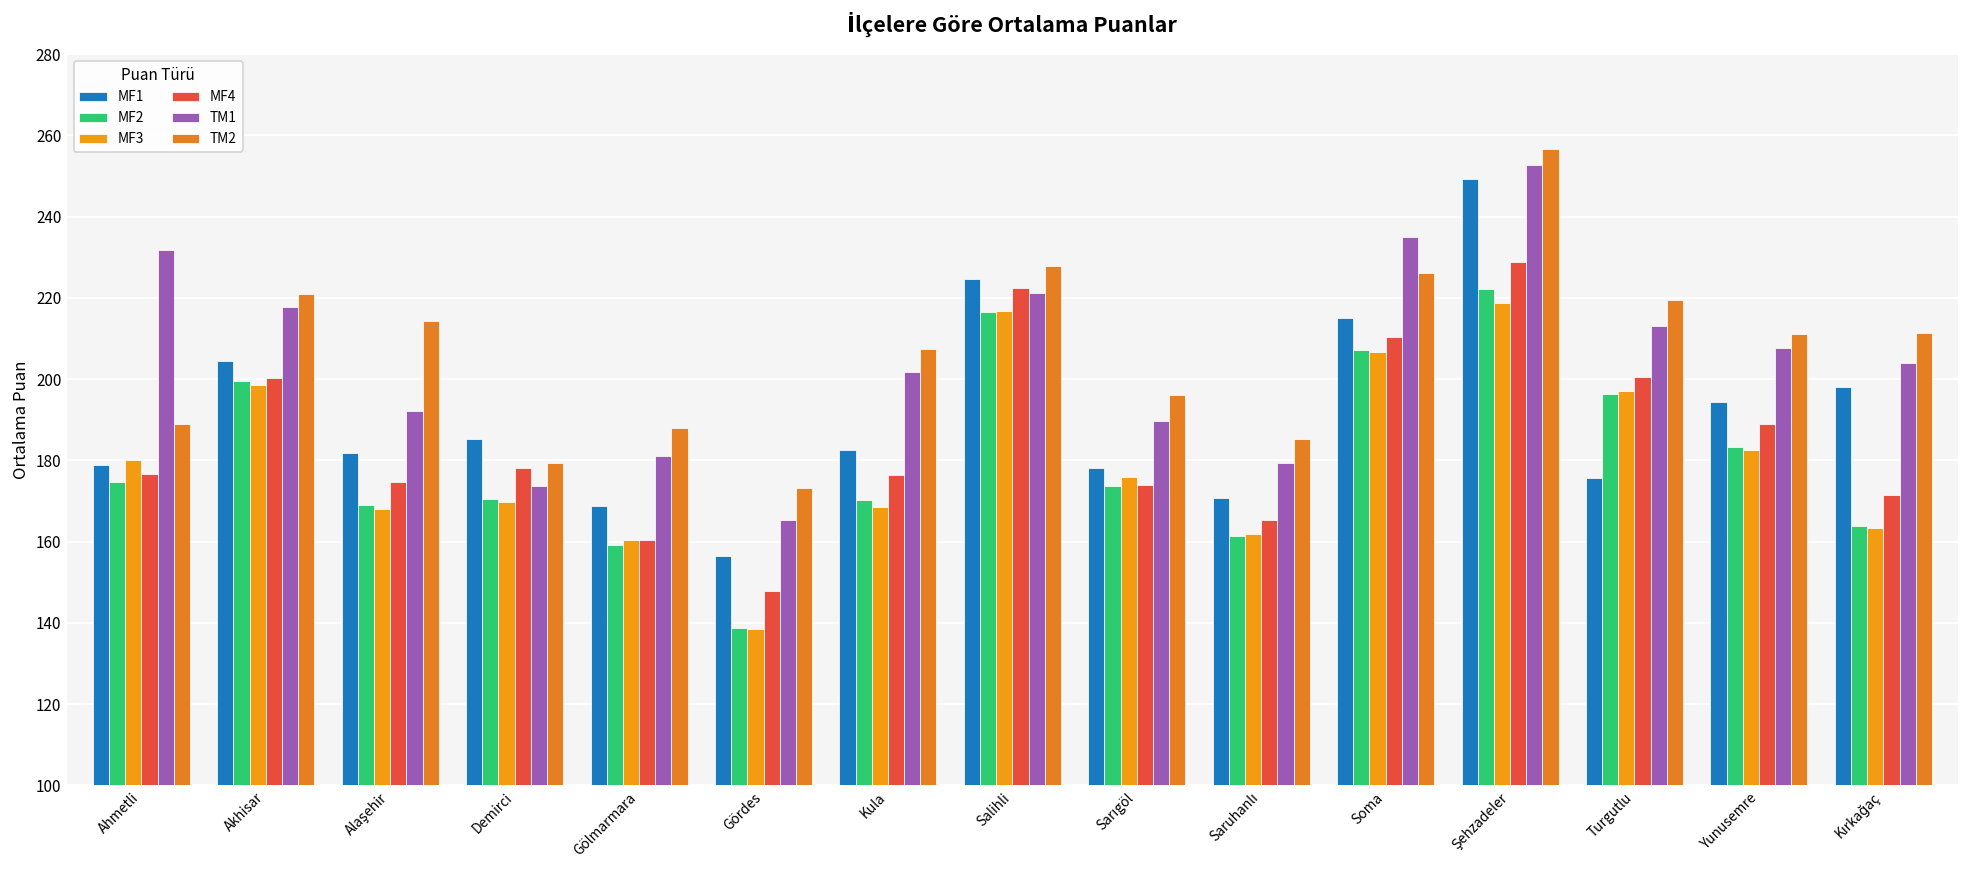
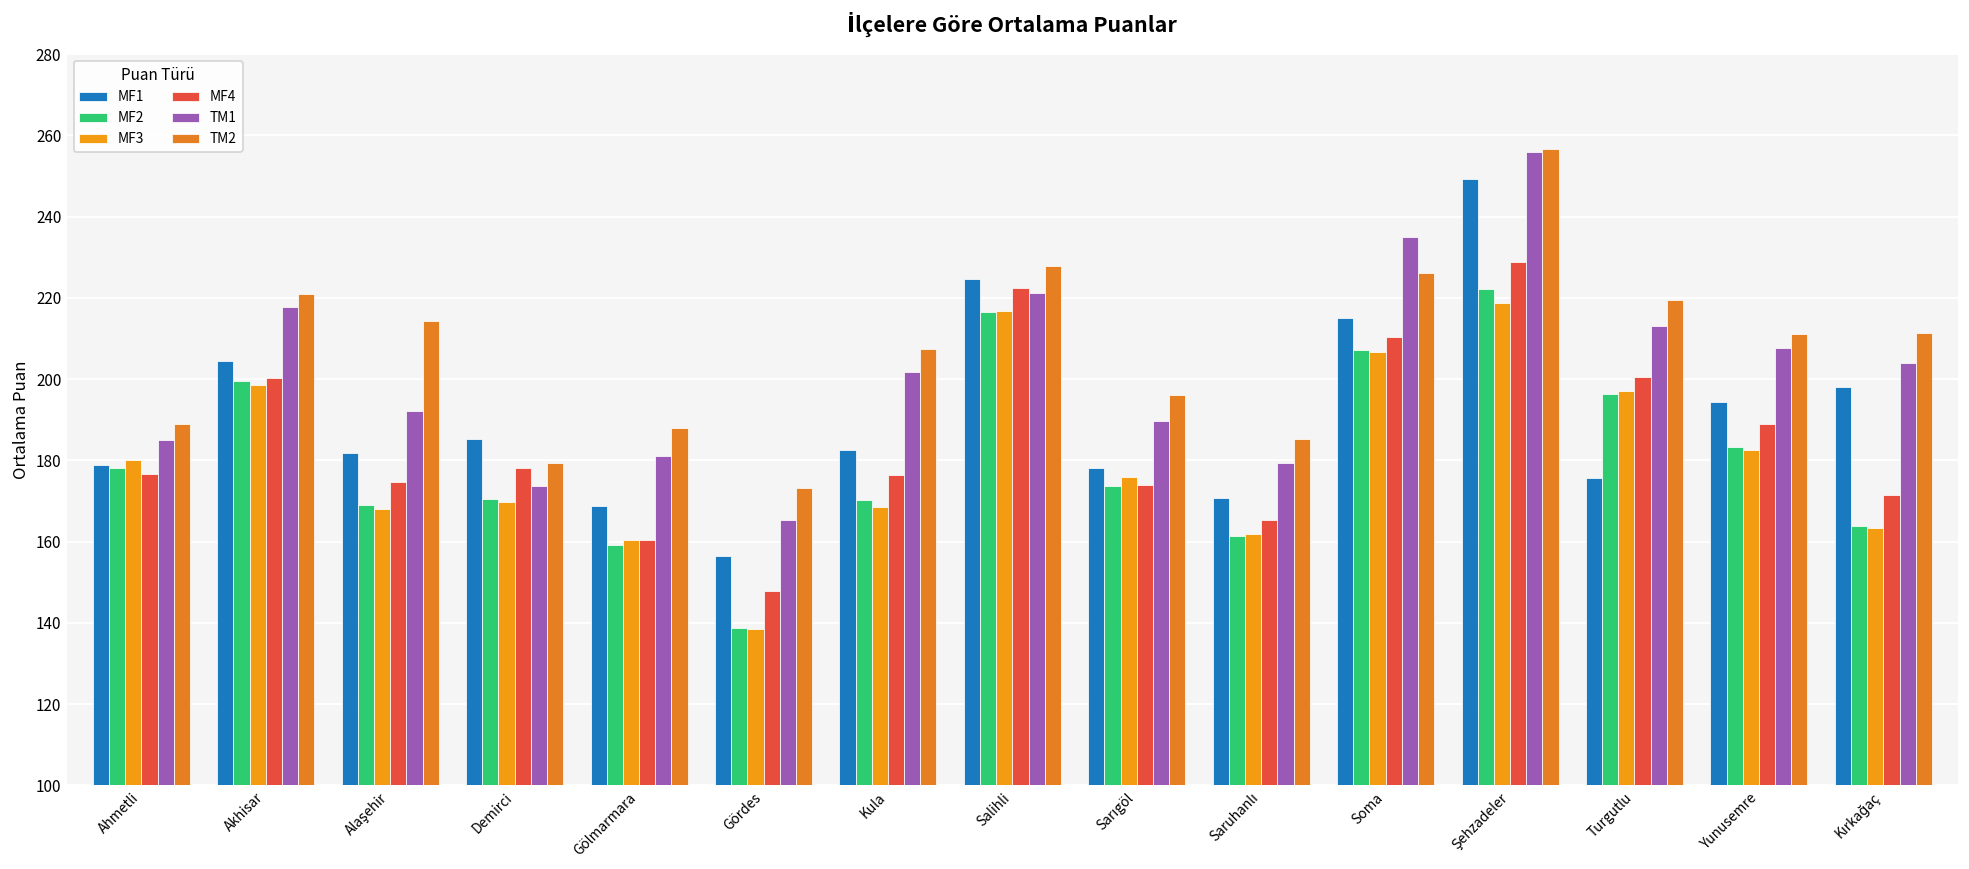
  {
    "MF1": {
      "Ahmetli": 179,
      "Akhisar": 204,
      "Alaşehir": 182,
      "Demirci": 185,
      "Gölmarmara": 169,
      "Gördes": 156,
      "Kula": 183,
      "Salihli": 225,
      "Sarıgöl": 178,
      "Saruhanlı": 171,
      "Soma": 215,
      "Şehzadeler": 249,
      "Turgutlu": 176,
      "Yunusemre": 194,
      "Kırkağaç": 198
    },
    "MF2": {
-     "Ahmetli": 175,
+     "Ahmetli": 178,
      "Akhisar": 199,
      "Alaşehir": 169,
      "Demirci": 171,
      "Gölmarmara": 159,
      "Gördes": 139,
      "Kula": 170,
      "Salihli": 217,
      "Sarıgöl": 174,
      "Saruhanlı": 161,
      "Soma": 207,
      "Şehzadeler": 222,
      "Turgutlu": 196,
      "Yunusemre": 183,
      "Kırkağaç": 164
    },
    "TM1": {
-     "Ahmetli": 232,
+     "Ahmetli": 185,
      "Akhisar": 218,
      "Alaşehir": 192,
      "Demirci": 174,
      "Gölmarmara": 181,
      "Gördes": 165,
      "Kula": 202,
      "Salihli": 221,
      "Sarıgöl": 190,
      "Saruhanlı": 179,
      "Soma": 235,
-     "Şehzadeler": 253,
+     "Şehzadeler": 256,
      "Turgutlu": 213,
      "Yunusemre": 208,
      "Kırkağaç": 204
    }
  }
